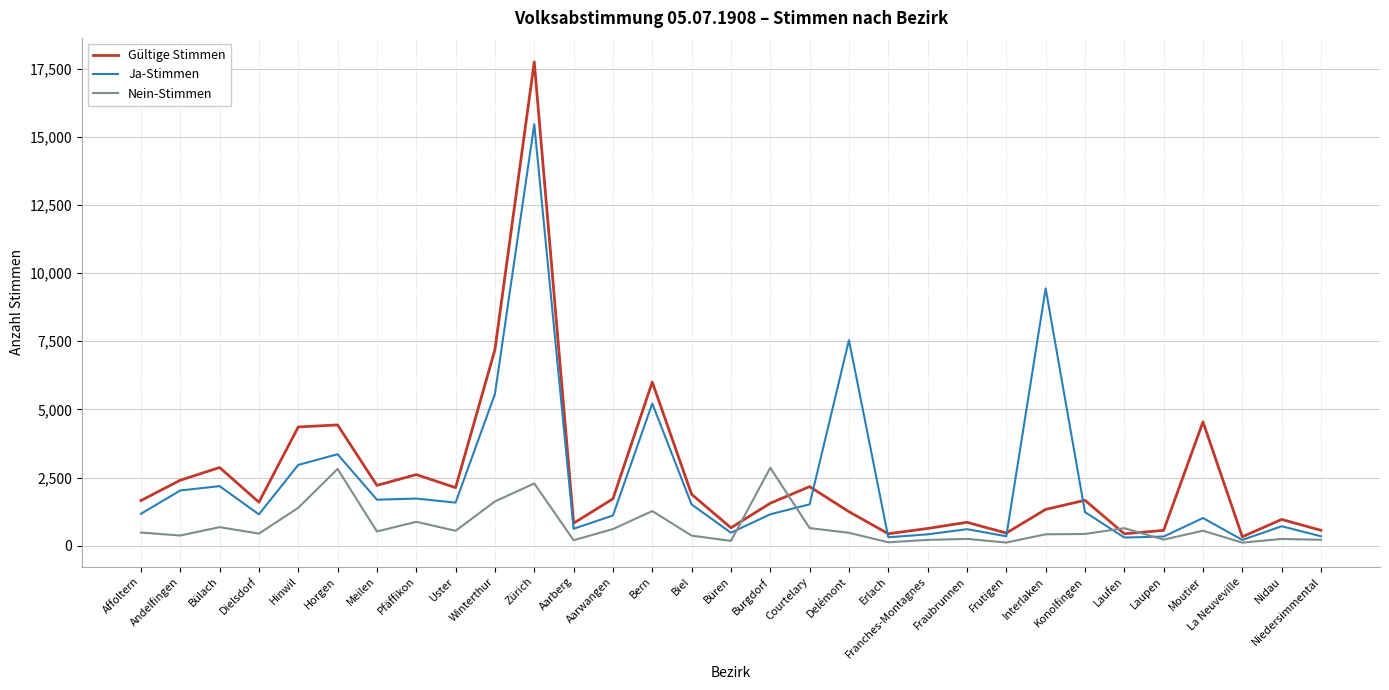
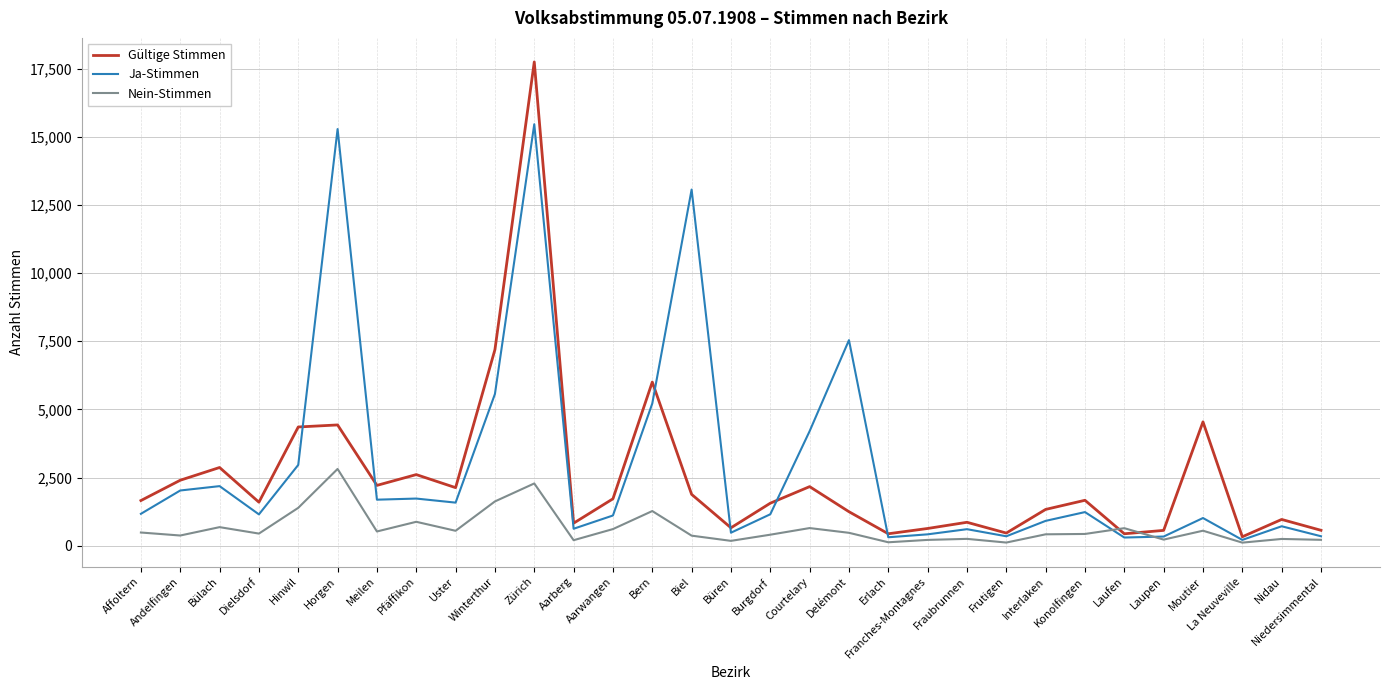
  {
    "Gültige Stimmen": {
      "Affoltern": "1,700",
      "Andelfingen": "2,400",
      "Bülach": "2,900",
      "Dielsdorf": "1,600",
      "Hinwil": "4,400",
      "Horgen": "4,400",
      "Meilen": "2,200",
      "Pfäffikon": "2,600",
      "Uster": "2,100",
      "Winterthur": "7,200",
      "Zürich": "17,700",
      "Aarberg": "800",
      "Aarwangen": "1,700",
      "Bern": "6,000",
      "Biel": "1,900",
      "Büren": "700",
      "Burgdorf": "1,600",
      "Courtelary": "2,200",
      "Delémont": "1,200",
      "Erlach": "400",
      "Franches-Montagnes": "600",
      "Fraubrunnen": "900",
      "Frutigen": "500",
      "Interlaken": "1,300",
      "Konolfingen": "1,700",
      "Laufen": "400",
      "Laupen": "600",
      "Moutier": "4,500",
      "La Neuveville": "300",
      "Nidau": "1,000",
      "Niedersimmental": "600"
    },
    "Ja-Stimmen": {
      "Affoltern": "1,200",
      "Andelfingen": "2,000",
      "Bülach": "2,200",
      "Dielsdorf": "1,200",
      "Hinwil": "3,000",
-     "Horgen": "3,400",
+     "Horgen": "15,300",
      "Meilen": "1,700",
      "Pfäffikon": "1,700",
      "Uster": "1,600",
      "Winterthur": "5,600",
      "Zürich": "15,500",
      "Aarberg": "600",
      "Aarwangen": "1,100",
      "Bern": "5,200",
-     "Biel": "1,500",
+     "Biel": "13,100",
      "Büren": "500",
      "Burgdorf": "1,200",
-     "Courtelary": "1,500",
+     "Courtelary": "4,200",
      "Delémont": "7,500",
      "Erlach": "300",
      "Franches-Montagnes": "400",
      "Fraubrunnen": "600",
      "Frutigen": "300",
-     "Interlaken": "9,400",
+     "Interlaken": "900",
      "Konolfingen": "1,200",
      "Laufen": "300",
      "Laupen": "300",
      "Moutier": "1,000",
      "La Neuveville": "200",
      "Nidau": "700",
      "Niedersimmental": "300"
    },
    "Nein-Stimmen": {
      "Affoltern": "500",
      "Andelfingen": "400",
      "Bülach": "700",
      "Dielsdorf": "400",
      "Hinwil": "1,400",
      "Horgen": "2,800",
      "Meilen": "500",
      "Pfäffikon": "900",
      "Uster": "500",
      "Winterthur": "1,600",
      "Zürich": "2,300",
      "Aarberg": "200",
      "Aarwangen": "600",
      "Bern": "1,300",
      "Biel": "400",
      "Büren": "200",
-     "Burgdorf": "2,900",
+     "Burgdorf": "400",
      "Courtelary": "600",
      "Delémont": "500",
      "Erlach": "100",
      "Franches-Montagnes": "200",
      "Fraubrunnen": "300",
      "Frutigen": "100",
      "Interlaken": "400",
      "Konolfingen": "400",
      "Laufen": "600",
      "Laupen": "200",
      "Moutier": "600",
      "La Neuveville": "100",
      "Nidau": "300",
      "Niedersimmental": "200"
    }
  }
